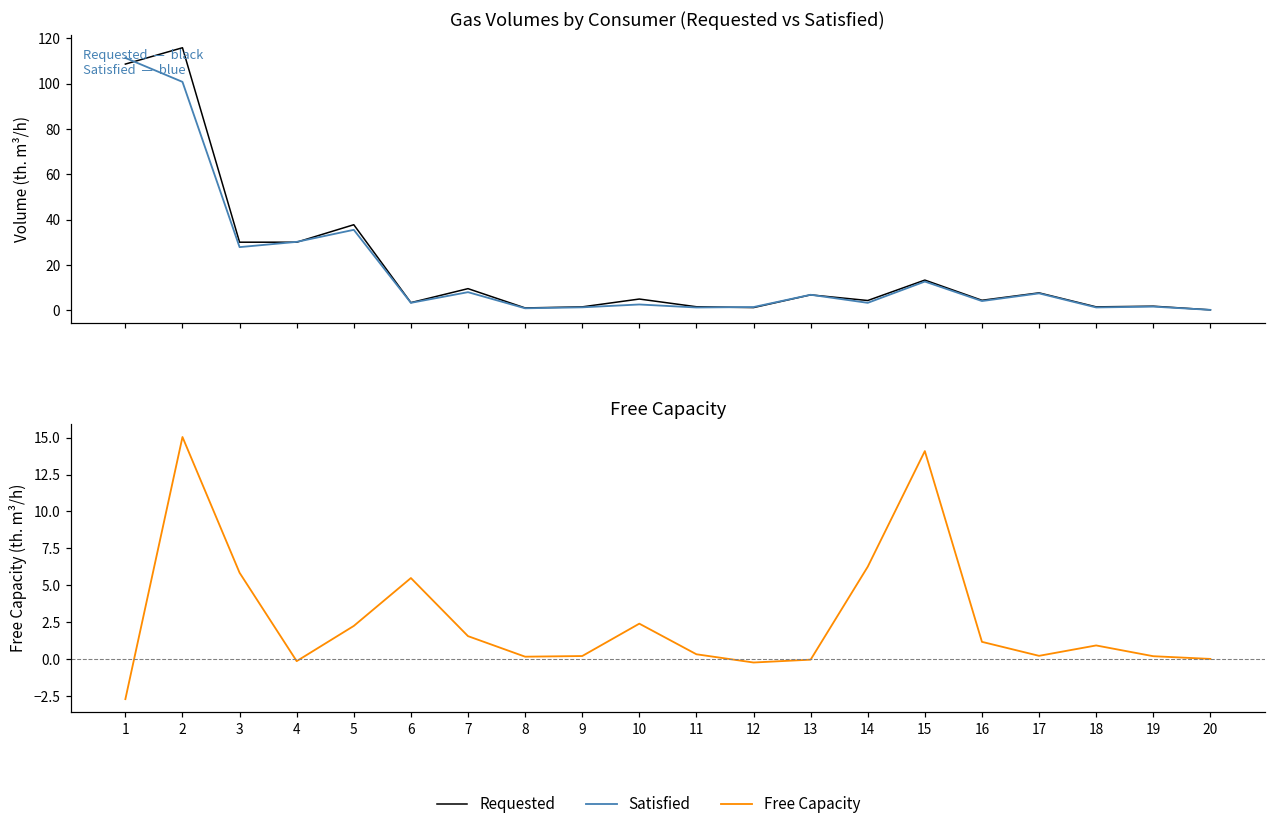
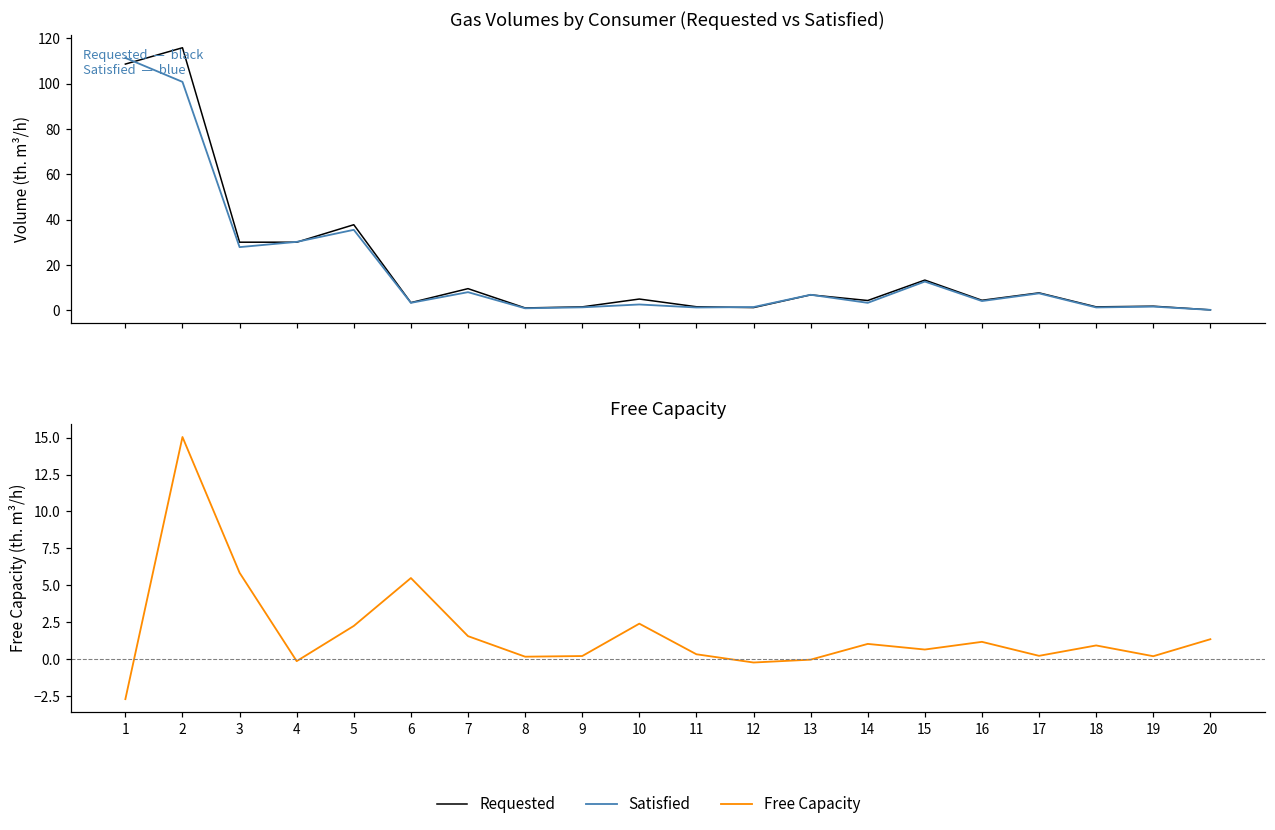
  {
    "Free Capacity": {
      "1": -2.7,
      "2": 15.0,
      "3": 5.8,
      "4": -0.1,
      "5": 2.2,
      "6": 5.5,
      "7": 1.6,
      "8": 0.2,
      "9": 0.2,
      "10": 2.4,
      "11": 0.3,
      "12": -0.2,
      "13": 0.0,
-     "14": 6.3,
-     "15": 14.1,
+     "14": 1.0,
+     "15": 0.6,
      "16": 1.2,
      "17": 0.2,
      "18": 0.9,
      "19": 0.2,
-     "20": 0.0
+     "20": 1.3
    }
  }
